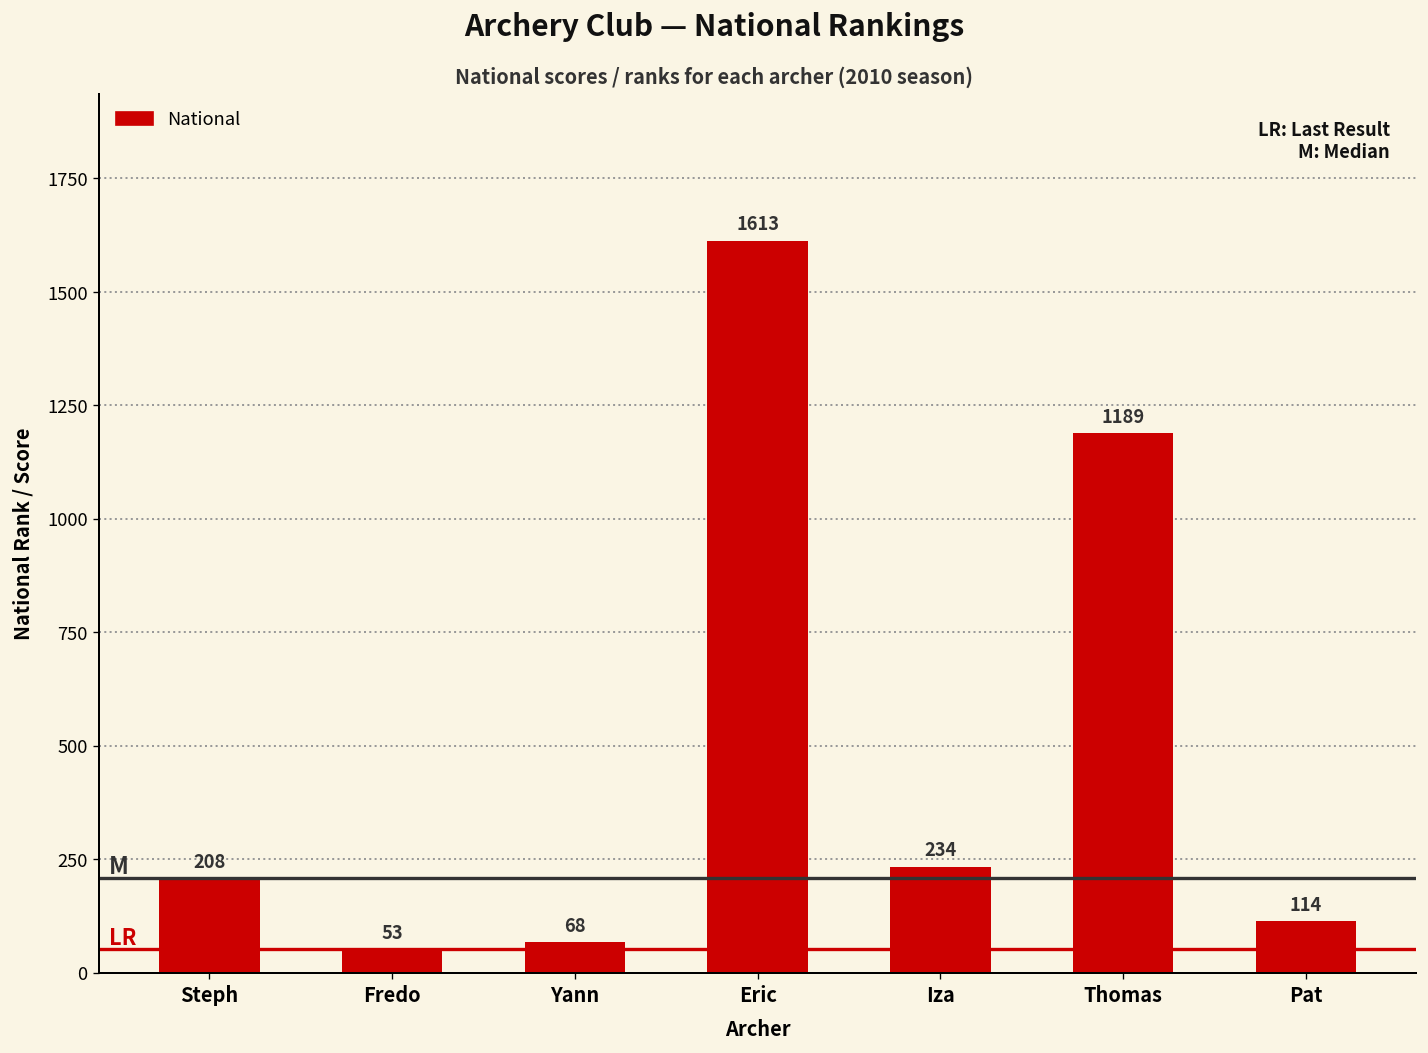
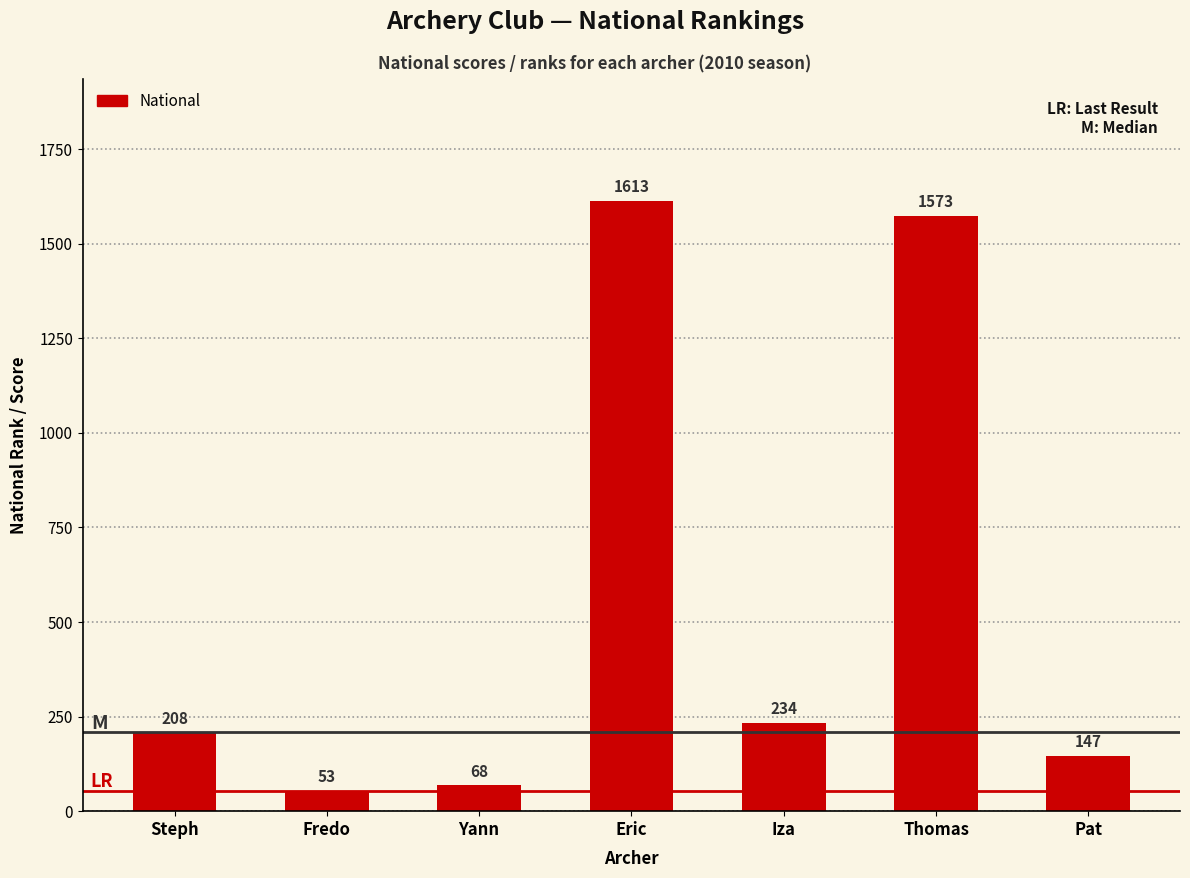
  {
    "Steph": 208,
    "Fredo": 53,
    "Yann": 68,
    "Eric": 1613,
    "Iza": 234,
-   "Thomas": 1189,
-   "Pat": 114
+   "Thomas": 1573,
+   "Pat": 147
  }
